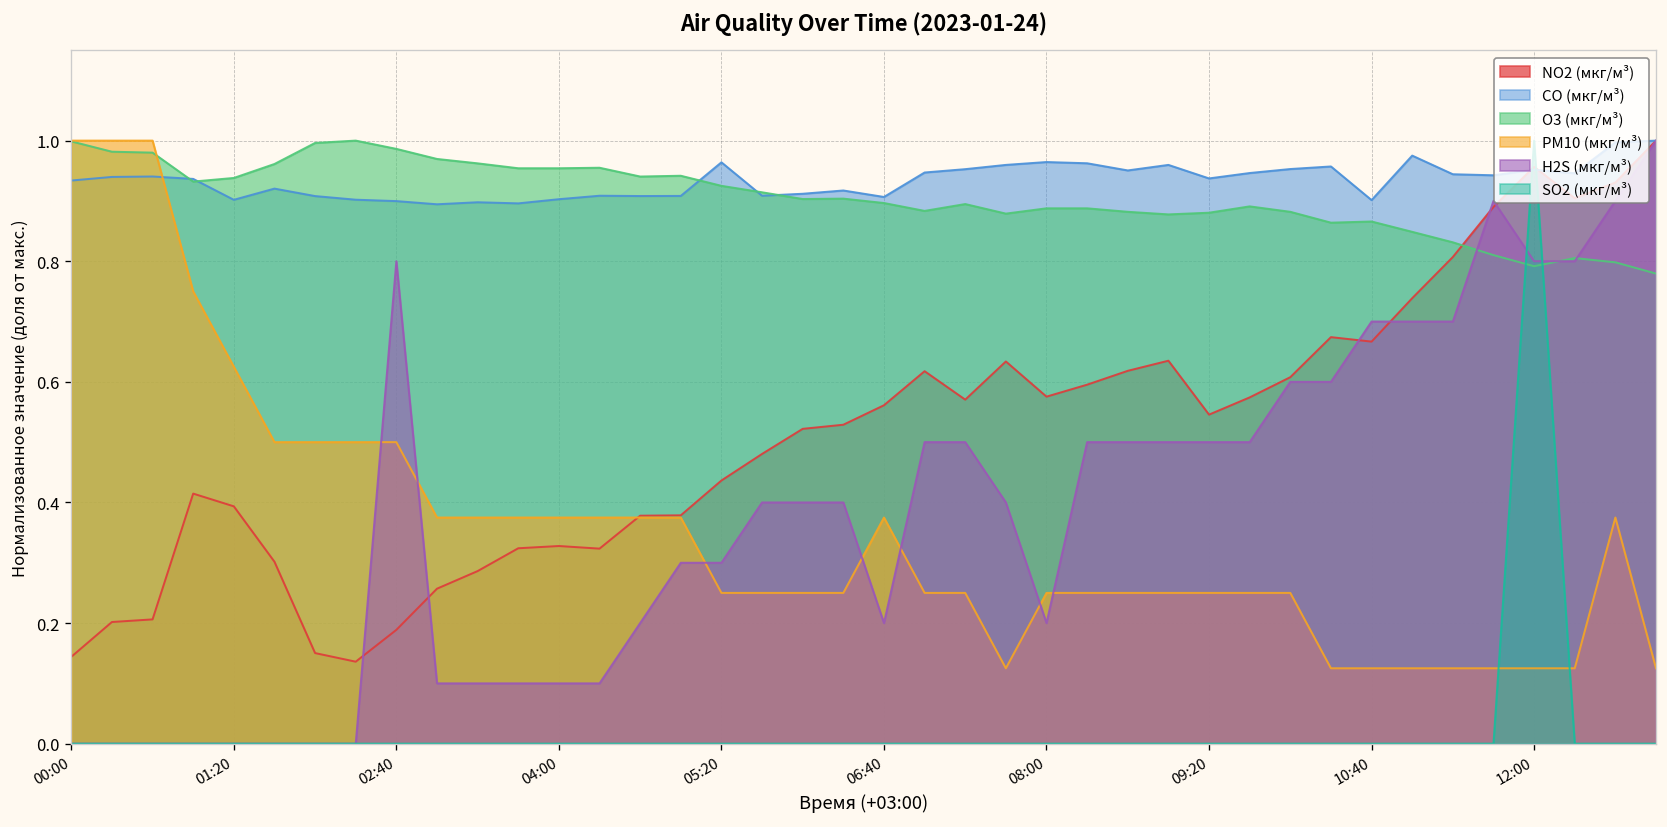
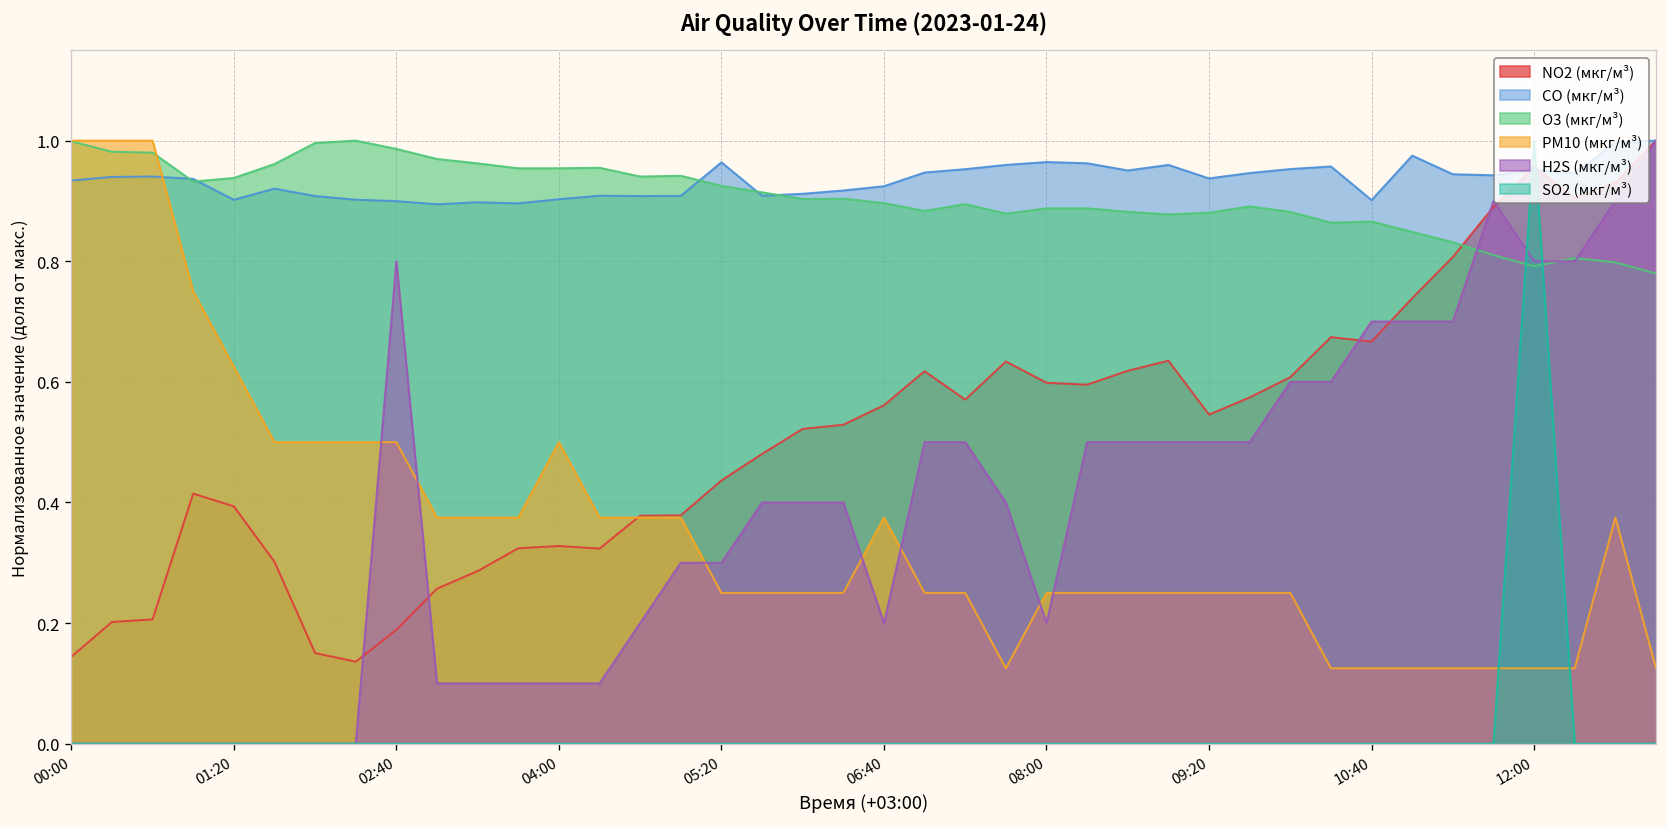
  {
    "NO2 (мкг/м³)": {
      "00:00": 0.14,
      "01:20": 0.39,
      "02:40": 0.19,
      "04:00": 0.33,
      "05:20": 0.44,
      "06:40": 0.56,
-     "08:00": 0.58,
+     "08:00": 0.60,
      "09:20": 0.55,
      "10:40": 0.67
    },
    "CO (мкг/м³)": {
      "00:00": 0.93,
      "01:20": 0.90,
      "02:40": 0.90,
      "04:00": 0.90,
      "05:20": 0.96,
-     "06:40": 0.91,
+     "06:40": 0.92,
      "08:00": 0.96,
      "09:20": 0.94,
      "10:40": 0.90
    },
    "PM10 (мкг/м³)": {
      "01:20": 0.63,
      "02:40": 0.50,
-     "04:00": 0.38,
+     "04:00": 0.50,
      "05:20": 0.25,
      "06:40": 0.38,
      "08:00": 0.25,
      "09:20": 0.25,
      "10:40": 0.13,
      "12:00": 0.13
    },
    "H2S (мкг/м³)": {
      "02:40": 0.80,
      "04:00": 0.10,
      "05:20": 0.30,
      "06:40": 0.20,
      "08:00": 0.20,
      "09:20": 0.50,
      "10:40": 0.70,
      "12:00": 0.80
    }
  }
